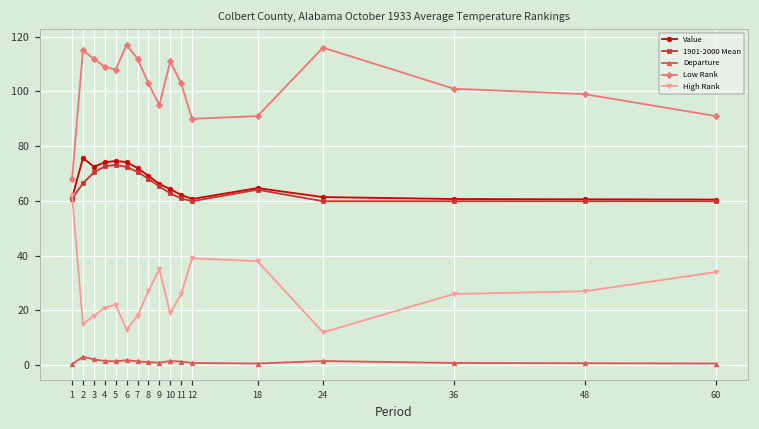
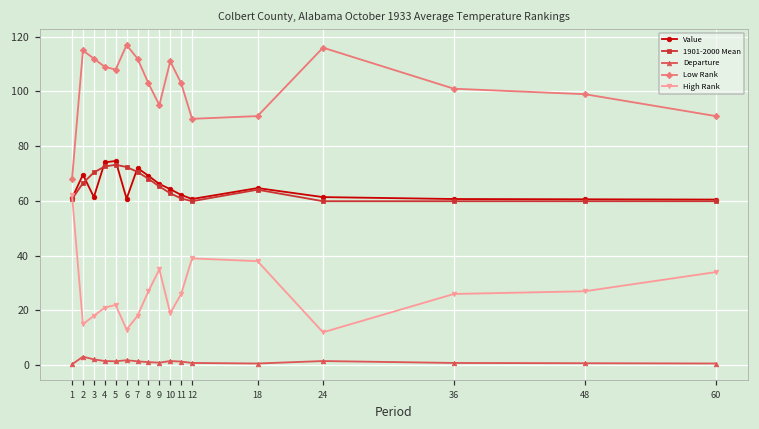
  {
    "Value": {
-     "2": 76,
-     "3": 73,
+     "2": 70,
+     "3": 61,
      "4": 74,
      "5": 75,
-     "6": 74,
+     "6": 61,
      "7": 72,
      "8": 69,
      "10": 64,
      "11": 62,
      "24": 61
    }
  }
